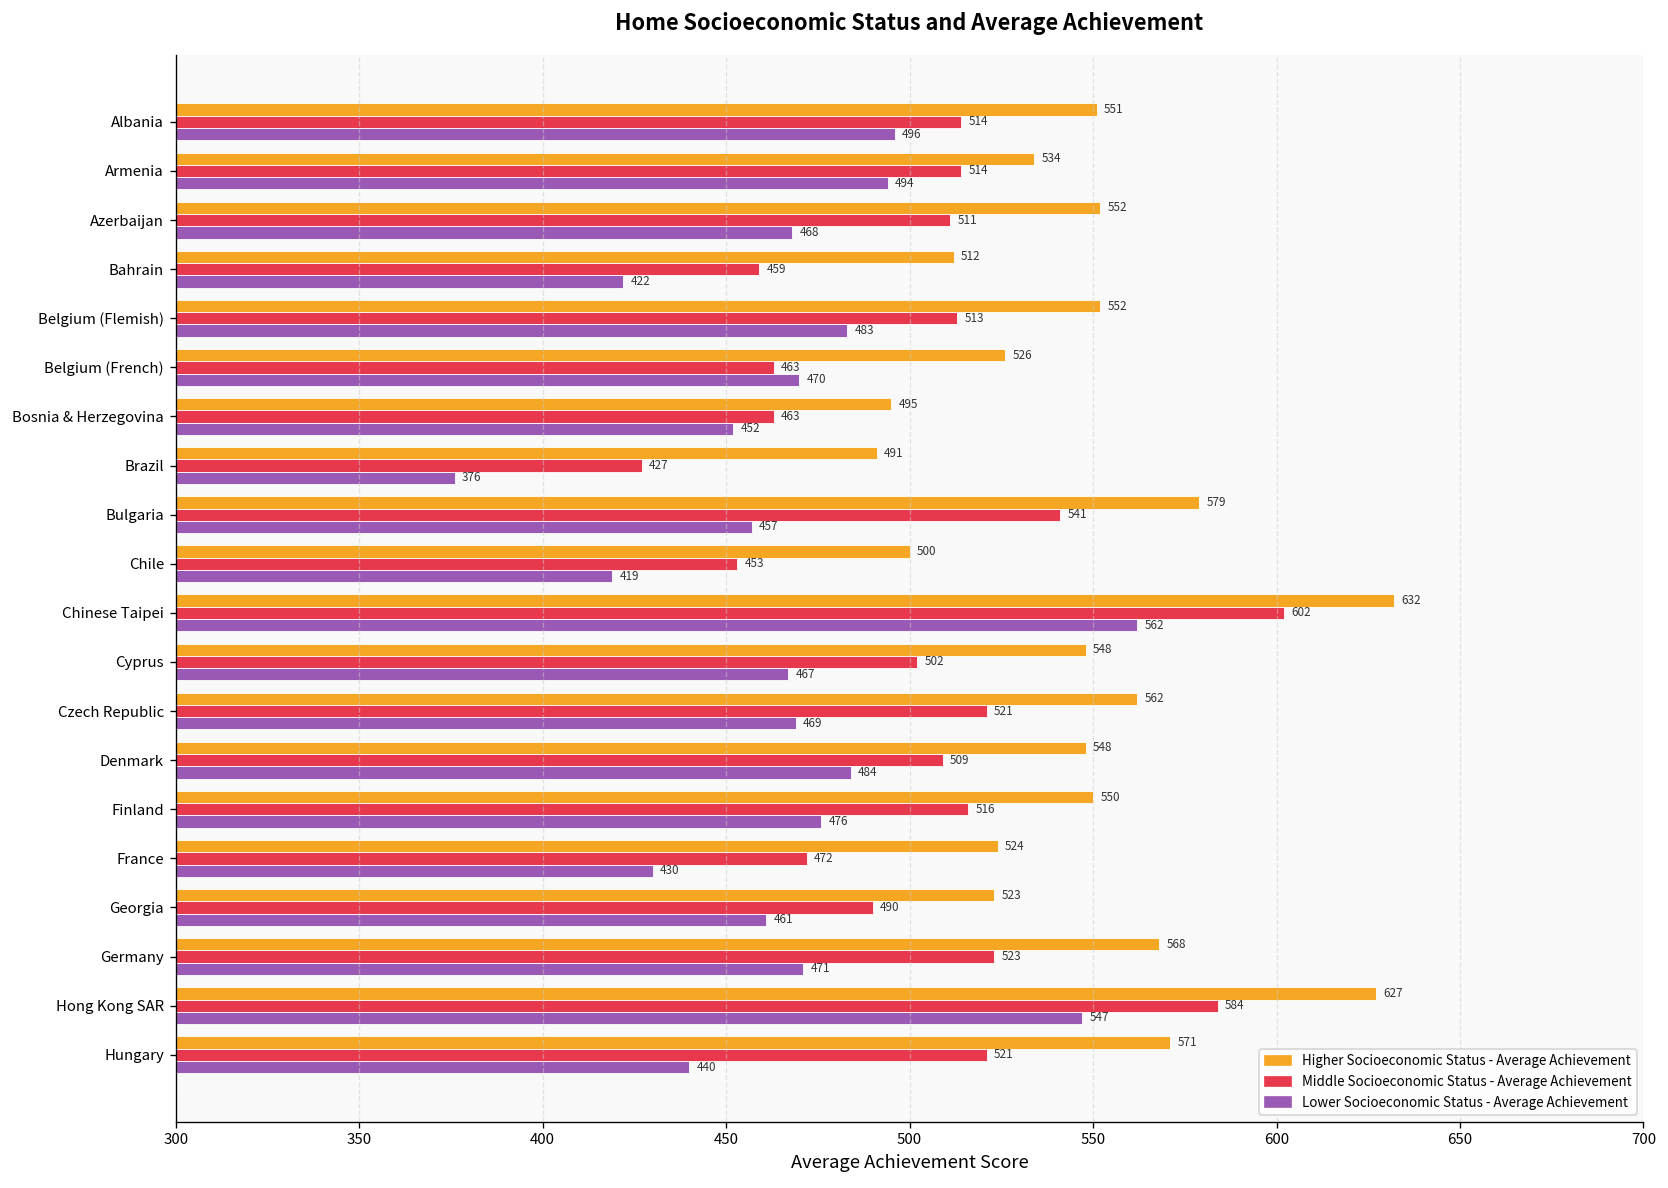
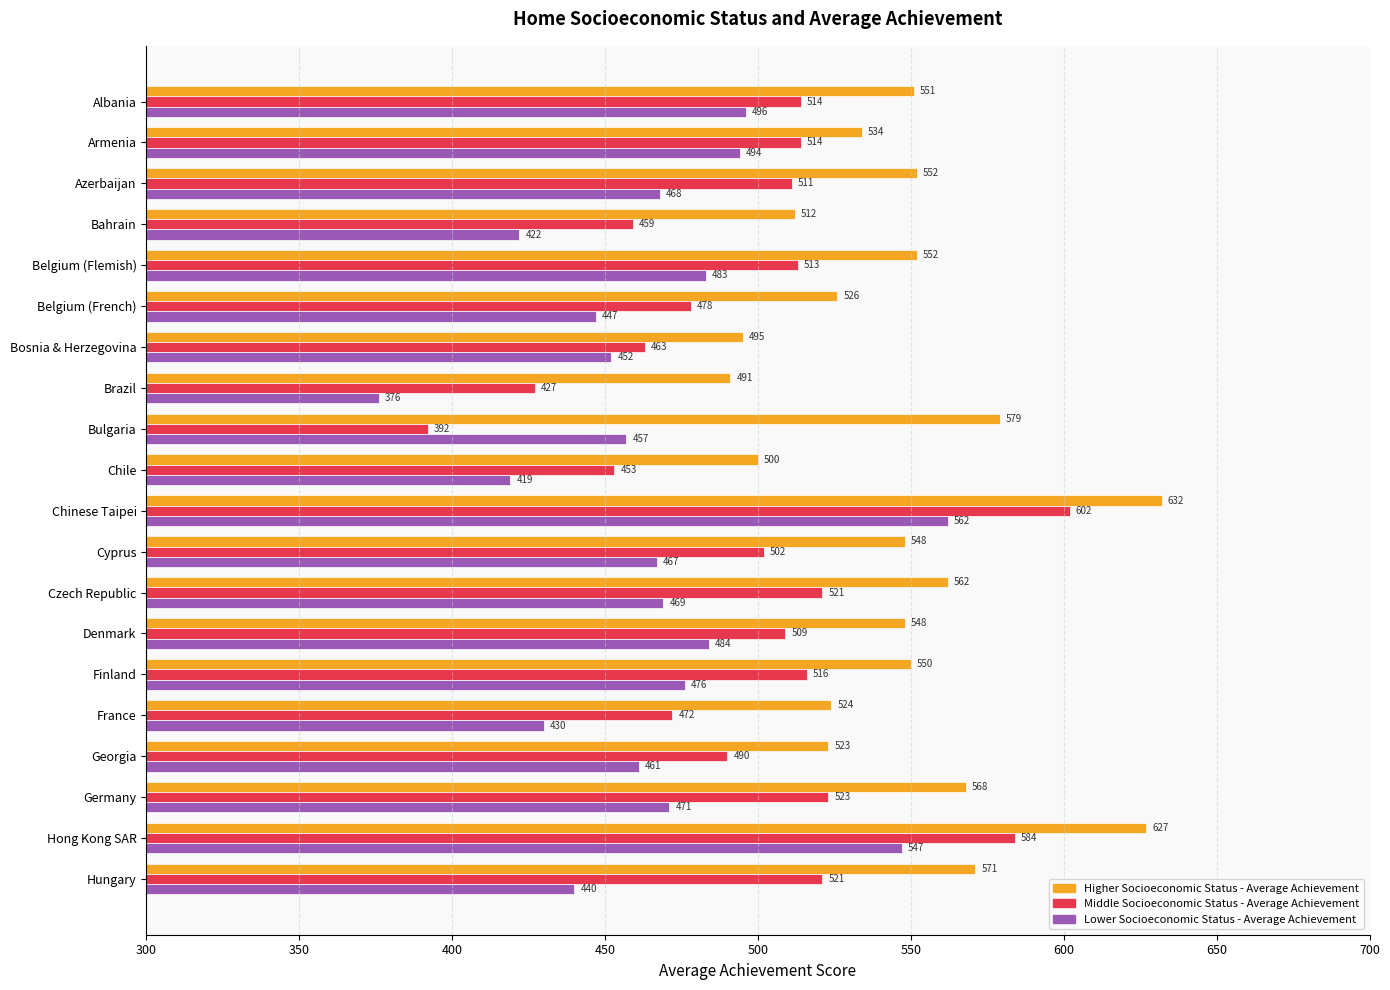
  {
    "Higher Socioeconomic Status - Average Achievement": {
      "Albania": 551,
      "Armenia": 534,
      "Azerbaijan": 552,
      "Bahrain": 512,
      "Belgium (Flemish)": 552,
      "Belgium (French)": 526,
      "Bosnia & Herzegovina": 495,
      "Brazil": 491,
      "Bulgaria": 579,
      "Chile": 500,
      "Chinese Taipei": 632,
      "Cyprus": 548,
      "Czech Republic": 562,
      "Denmark": 548,
      "Finland": 550,
      "France": 524,
      "Georgia": 523,
      "Germany": 568,
      "Hong Kong SAR": 627,
      "Hungary": 571
    },
    "Middle Socioeconomic Status - Average Achievement": {
      "Albania": 514,
      "Armenia": 514,
      "Azerbaijan": 511,
      "Bahrain": 459,
      "Belgium (Flemish)": 513,
-     "Belgium (French)": 463,
+     "Belgium (French)": 478,
      "Bosnia & Herzegovina": 463,
      "Brazil": 427,
-     "Bulgaria": 541,
+     "Bulgaria": 392,
      "Chile": 453,
      "Chinese Taipei": 602,
      "Cyprus": 502,
      "Czech Republic": 521,
      "Denmark": 509,
      "Finland": 516,
      "France": 472,
      "Georgia": 490,
      "Germany": 523,
      "Hong Kong SAR": 584,
      "Hungary": 521
    },
    "Lower Socioeconomic Status - Average Achievement": {
      "Albania": 496,
      "Armenia": 494,
      "Azerbaijan": 468,
      "Bahrain": 422,
      "Belgium (Flemish)": 483,
-     "Belgium (French)": 470,
+     "Belgium (French)": 447,
      "Bosnia & Herzegovina": 452,
      "Brazil": 376,
      "Bulgaria": 457,
      "Chile": 419,
      "Chinese Taipei": 562,
      "Cyprus": 467,
      "Czech Republic": 469,
      "Denmark": 484,
      "Finland": 476,
      "France": 430,
      "Georgia": 461,
      "Germany": 471,
      "Hong Kong SAR": 547,
      "Hungary": 440
    }
  }
